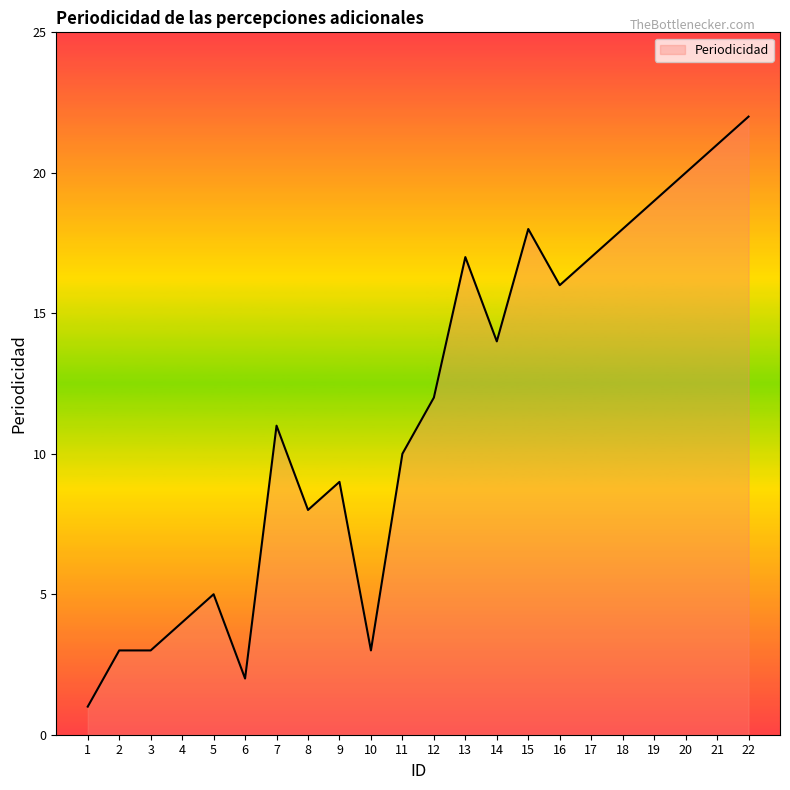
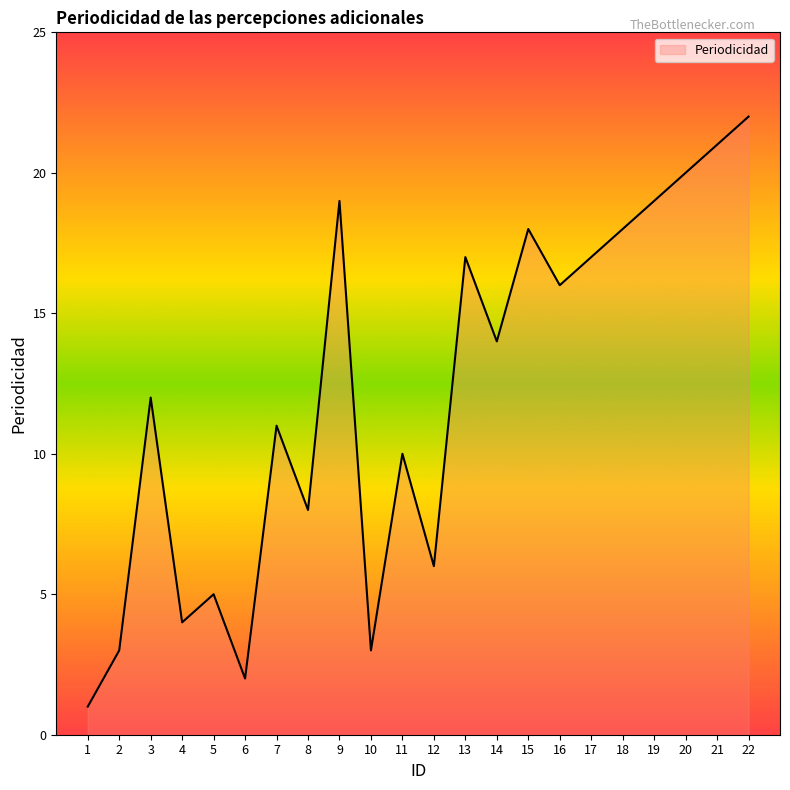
  {
    "1": 1,
    "2": 3,
-   "3": 3,
+   "3": 12,
    "4": 4,
    "5": 5,
    "6": 2,
    "7": 11,
    "8": 8,
-   "9": 9,
+   "9": 19,
    "10": 3,
    "11": 10,
-   "12": 12,
+   "12": 6,
    "13": 17,
    "14": 14,
    "15": 18,
    "16": 16,
    "17": 17,
    "18": 18,
    "19": 19,
    "20": 20,
    "21": 21,
    "22": 22
  }
